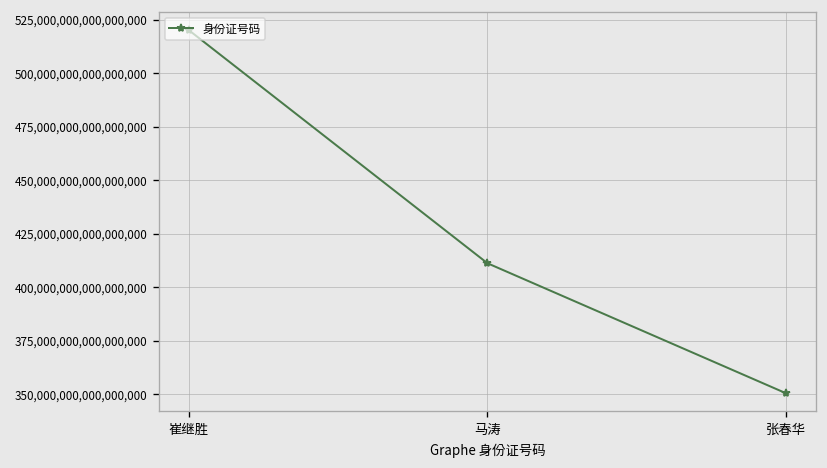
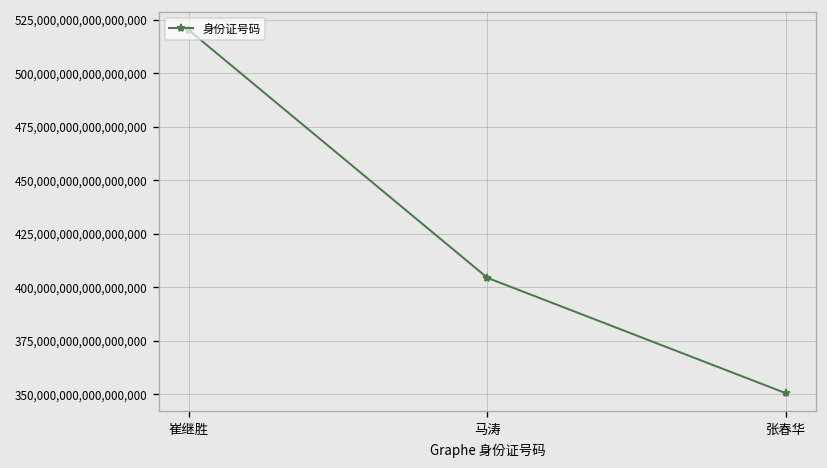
  {
-   "马涛": "411,000,000,000,000,000",
+   "马涛": "404,000,000,000,000,000",
    "张春华": "350,000,000,000,000,000"
  }
